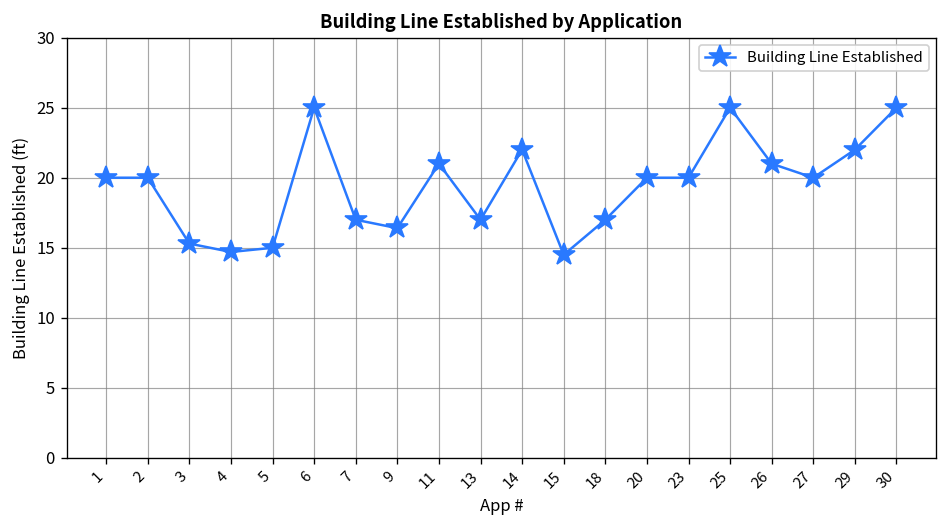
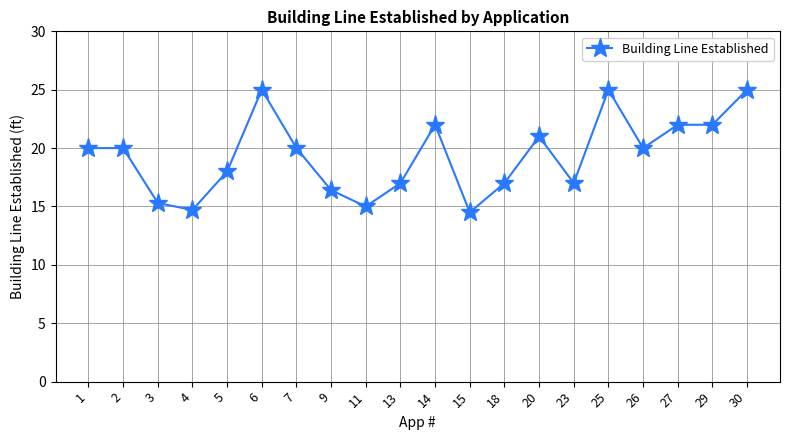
  {
    "1": 20,
    "2": 20,
    "3": 15.3,
    "4": 14.7,
-   "5": 15,
+   "5": 18,
    "6": 25,
-   "7": 17,
+   "7": 20,
    "9": 16.4,
-   "11": 21,
+   "11": 15,
    "13": 17,
    "14": 22,
    "15": 14.5,
    "18": 17,
-   "20": 20,
-   "23": 20,
+   "20": 21,
+   "23": 17,
    "25": 25,
-   "26": 21,
-   "27": 20,
+   "26": 20,
+   "27": 22,
    "29": 22,
    "30": 25
  }
